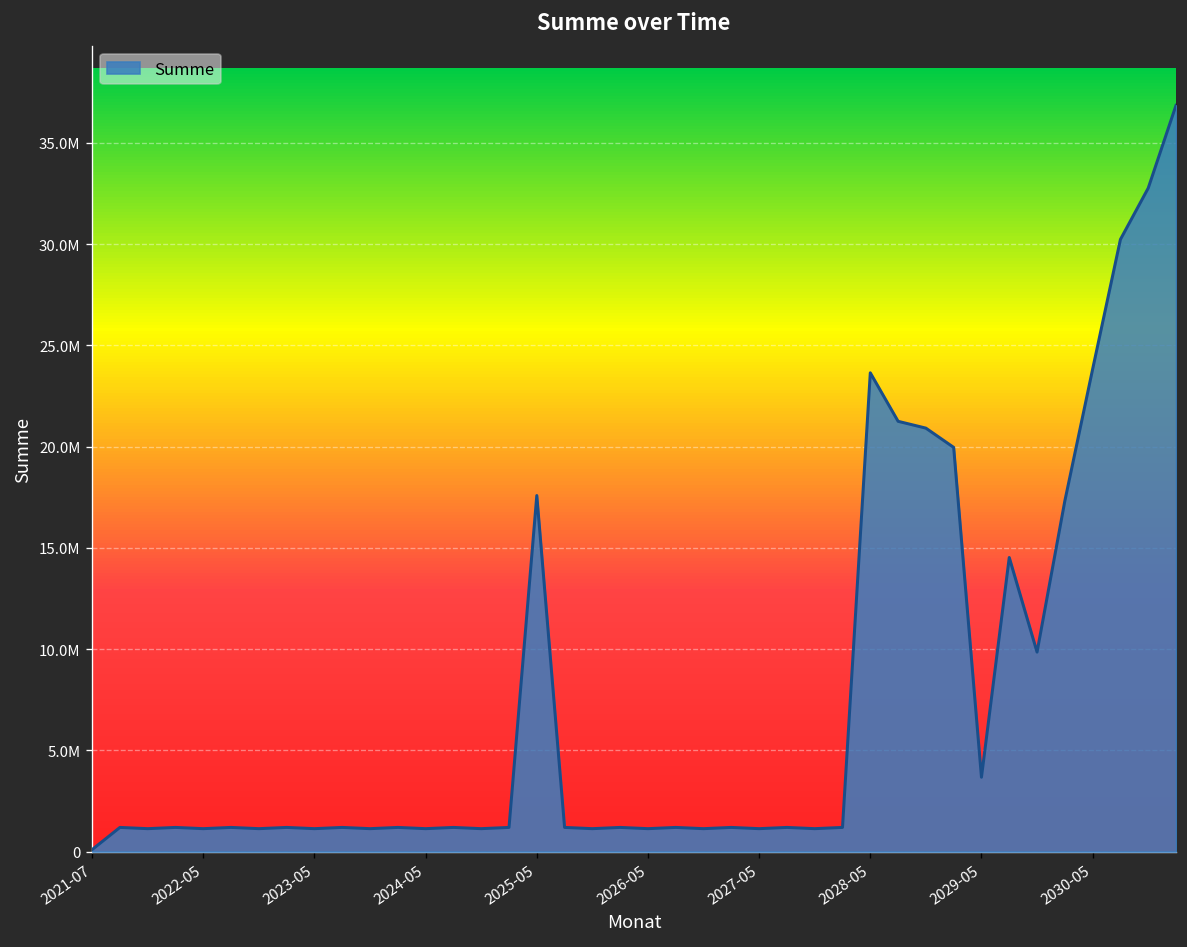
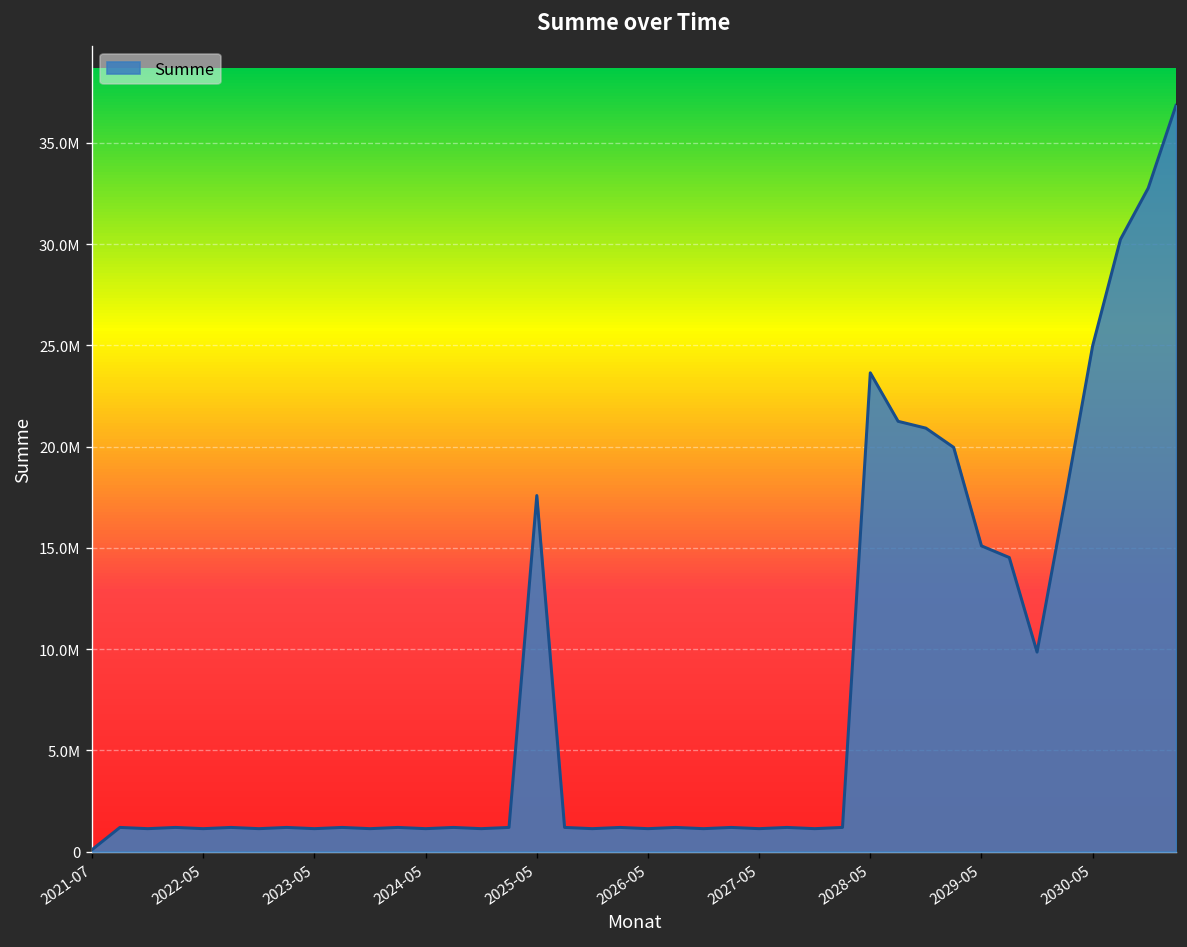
  {
    "2021-07": 100000,
    "2022-05": 1100000,
    "2023-05": 1100000,
    "2024-05": 1100000,
    "2025-05": 17600000,
    "2026-05": 1100000,
    "2027-05": 1100000,
    "2028-05": 23600000,
-   "2029-05": 3700000,
-   "2030-05": 23800000
+   "2029-05": 15100000,
+   "2030-05": 25000000
  }
